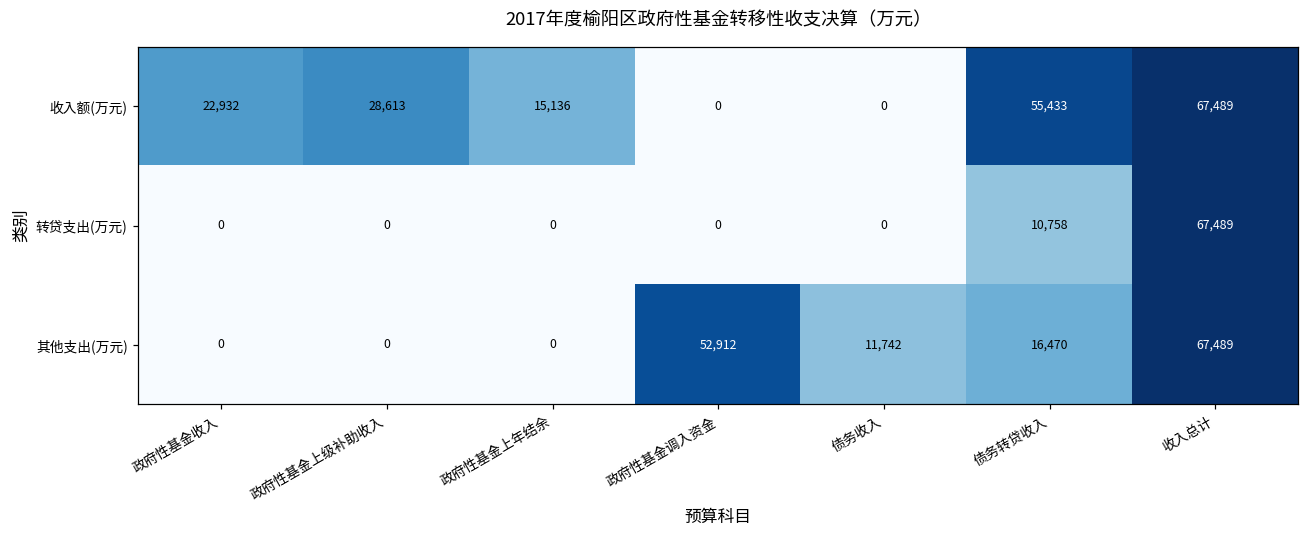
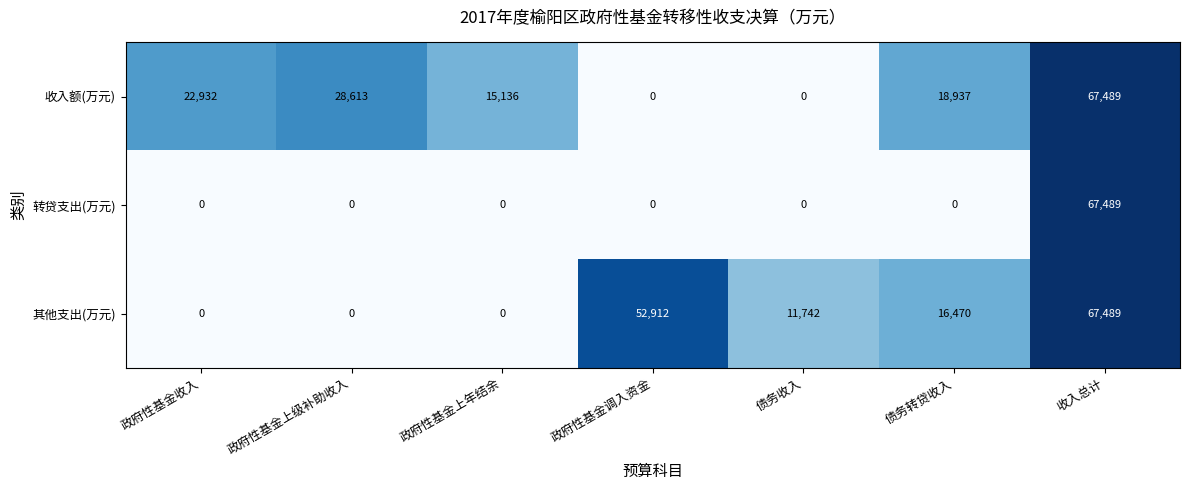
  {
    "收入额(万元)": {
      "政府性基金收入": "22,932",
      "政府性基金上级补助收入": "28,613",
      "政府性基金上年结余": "15,136",
      "政府性基金调入资金": "0",
      "债务收入": "0",
-     "债务转贷收入": "55,433",
+     "债务转贷收入": "18,937",
      "收入总计": "67,489"
    },
    "转贷支出(万元)": {
      "政府性基金收入": "0",
      "政府性基金上级补助收入": "0",
      "政府性基金上年结余": "0",
      "政府性基金调入资金": "0",
      "债务收入": "0",
-     "债务转贷收入": "10,758",
+     "债务转贷收入": "0",
      "收入总计": "67,489"
    },
    "其他支出(万元)": {
      "政府性基金收入": "0",
      "政府性基金上级补助收入": "0",
      "政府性基金上年结余": "0",
      "政府性基金调入资金": "52,912",
      "债务收入": "11,742",
      "债务转贷收入": "16,470",
      "收入总计": "67,489"
    }
  }
